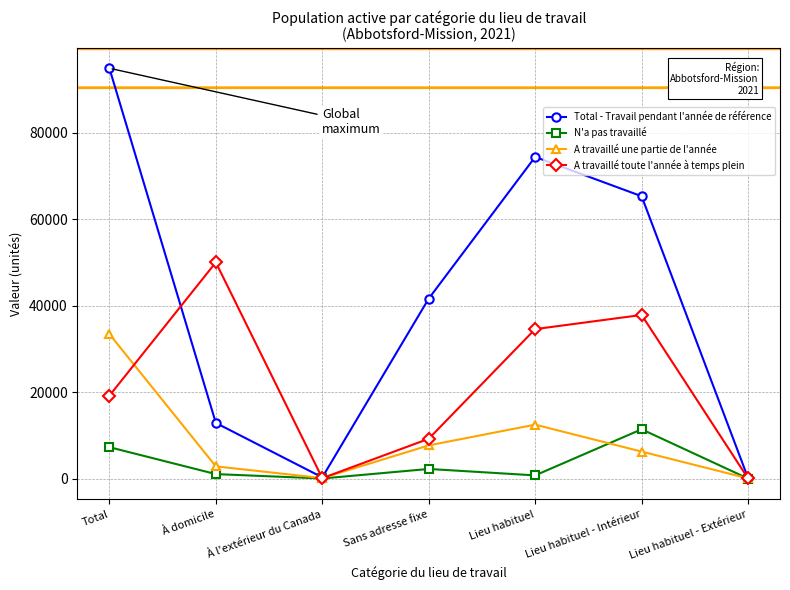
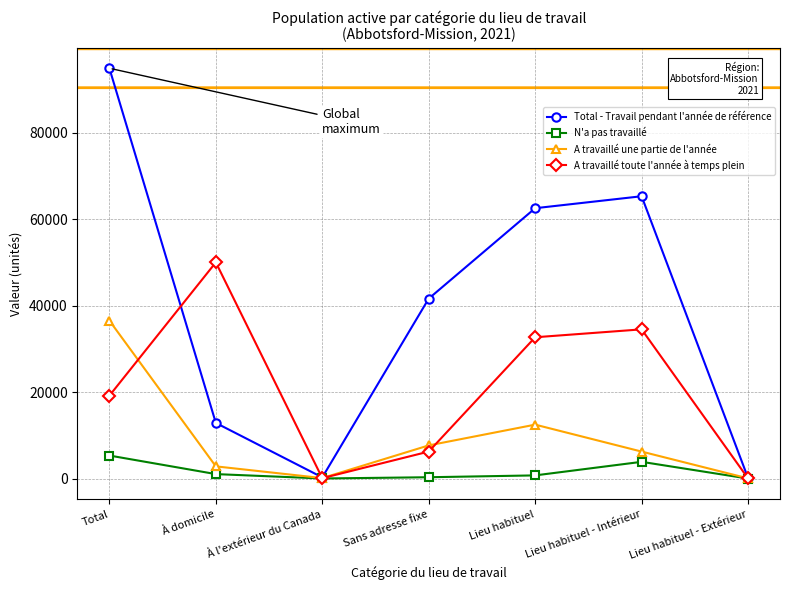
  {
    "Total - Travail pendant l'année de référence": {
      "Total": 95000,
      "À domicile": 13000,
      "Sans adresse fixe": 42000,
-     "Lieu habituel": 74000,
+     "Lieu habituel": 63000,
      "Lieu habituel - Intérieur": 65000
    },
    "N'a pas travaillé": {
-     "Total": 7000,
+     "Total": 5000,
      "À domicile": 1000,
-     "Sans adresse fixe": 2000,
+     "Sans adresse fixe": 0,
      "Lieu habituel": 1000,
-     "Lieu habituel - Intérieur": 11000
+     "Lieu habituel - Intérieur": 4000
    },
    "A travaillé une partie de l'année": {
-     "Total": 33000,
+     "Total": 37000,
      "À domicile": 3000,
      "Sans adresse fixe": 8000,
      "Lieu habituel": 13000,
      "Lieu habituel - Intérieur": 6000
    },
    "A travaillé toute l'année à temps plein": {
      "Total": 19000,
      "À domicile": 50000,
-     "Sans adresse fixe": 9000,
-     "Lieu habituel": 35000,
-     "Lieu habituel - Intérieur": 38000
+     "Sans adresse fixe": 6000,
+     "Lieu habituel": 33000,
+     "Lieu habituel - Intérieur": 35000
    }
  }
